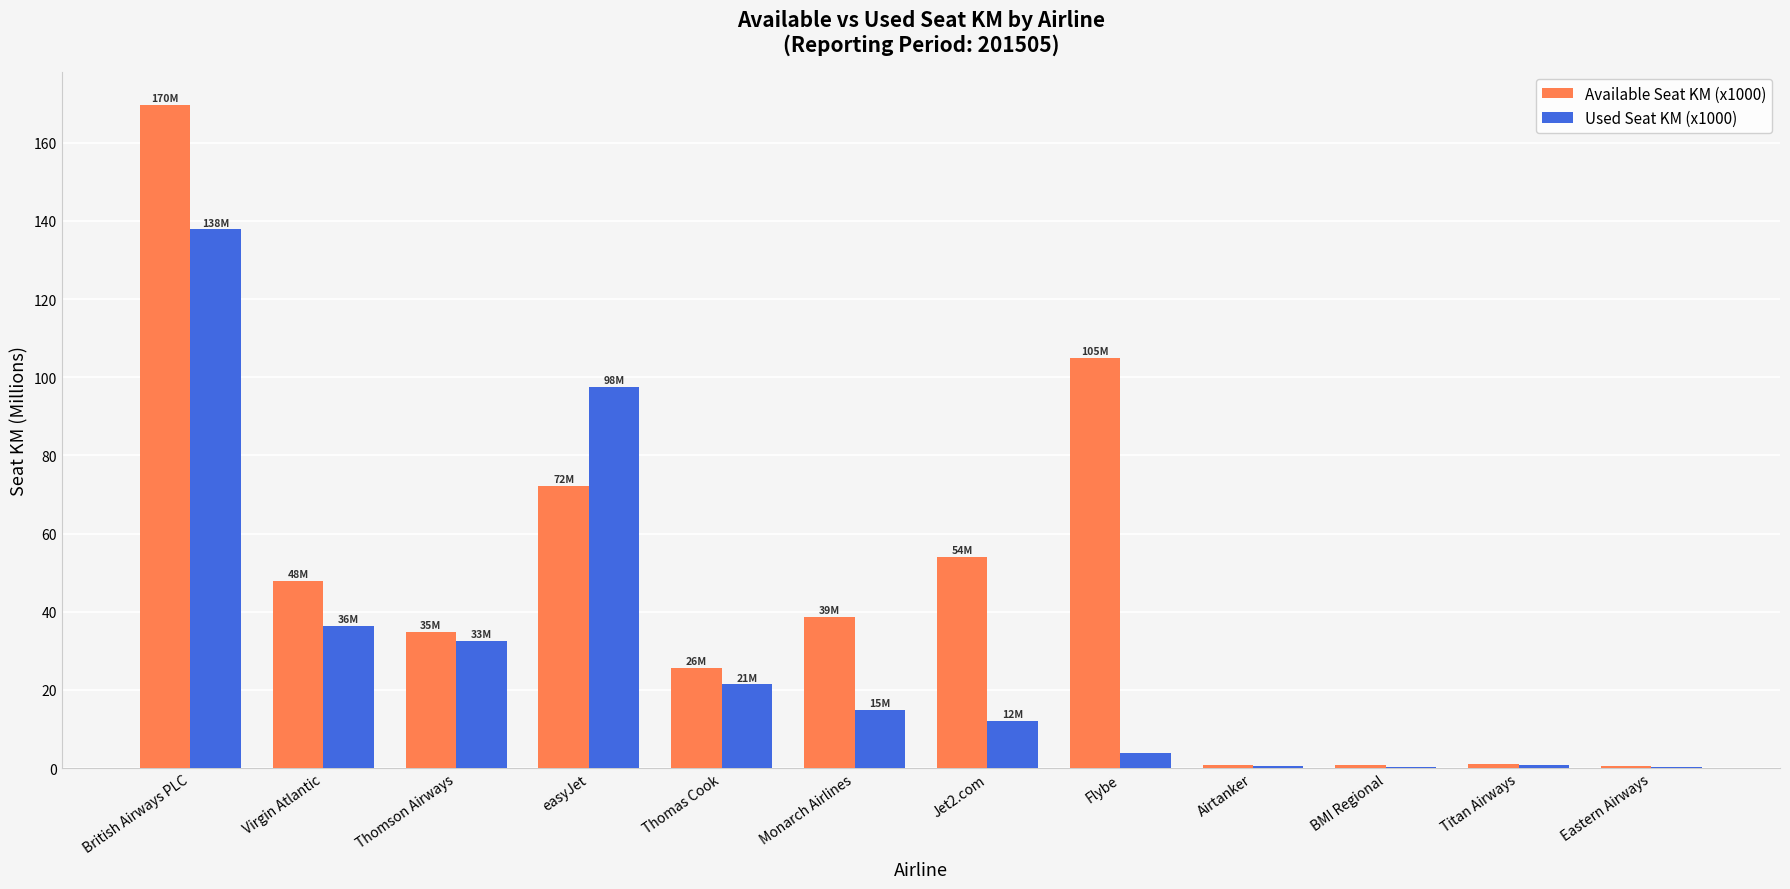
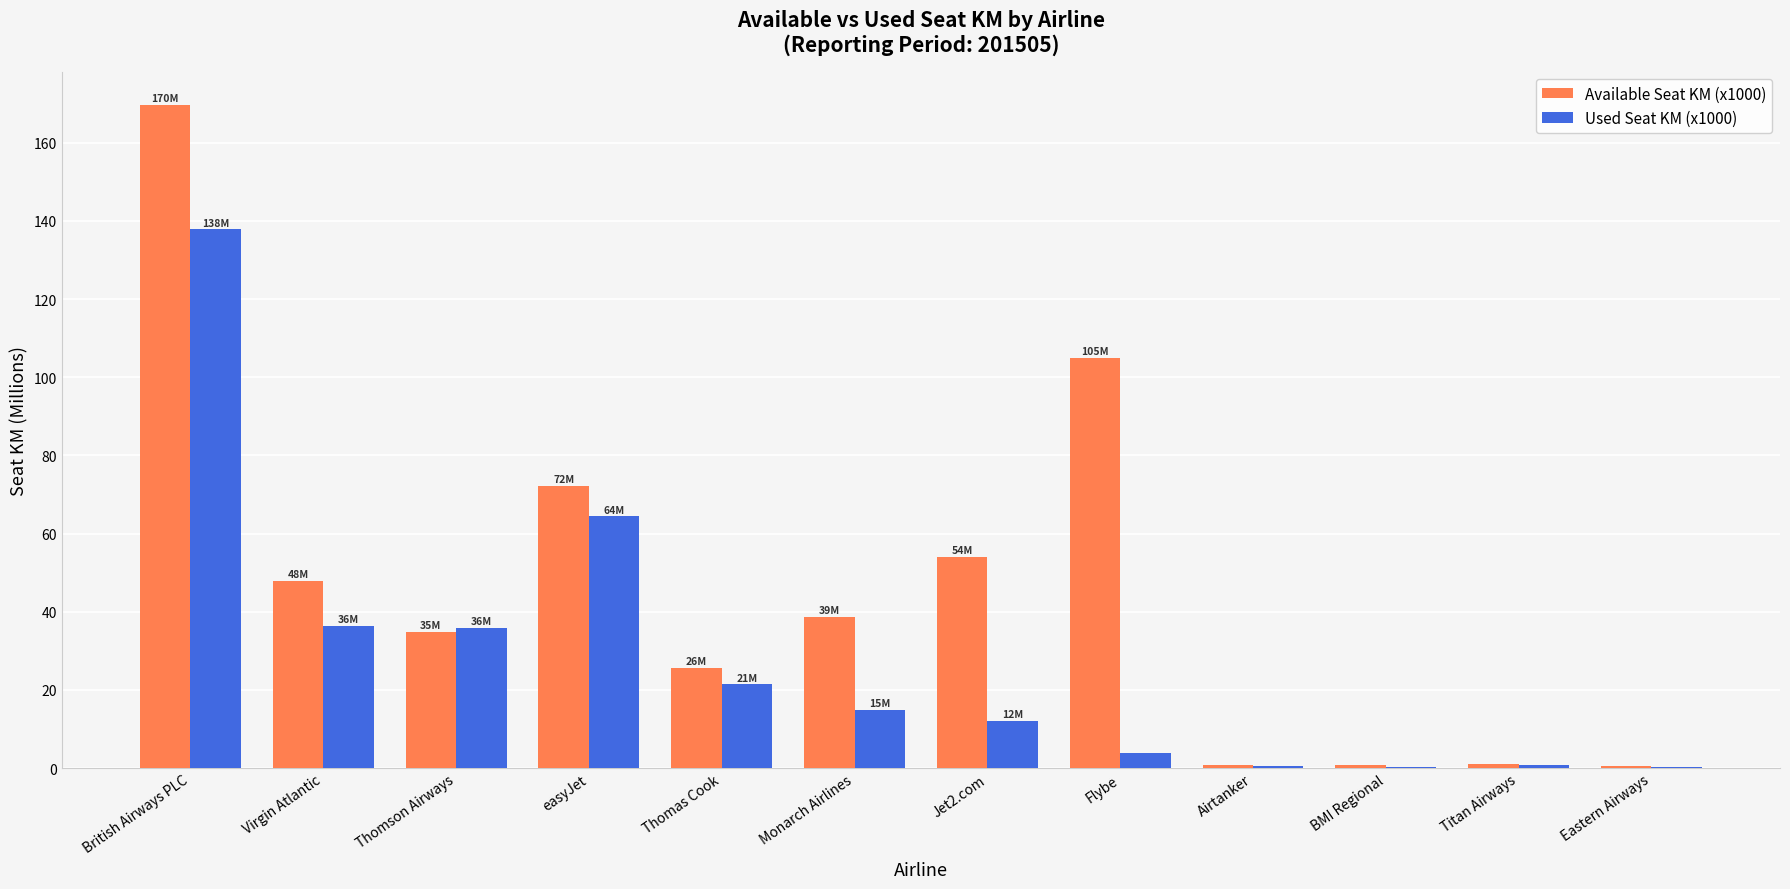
  {
    "Available Seat KM (x1000)": {
      "British Airways PLC": "170M",
      "Virgin Atlantic": "48M",
      "Thomson Airways": "35M",
      "easyJet": "72M",
      "Thomas Cook": "26M",
      "Monarch Airlines": "39M",
      "Jet2.com": "54M",
      "Flybe": "105M"
    },
    "Used Seat KM (x1000)": {
      "British Airways PLC": "138M",
      "Virgin Atlantic": "36M",
-     "Thomson Airways": "33M",
-     "easyJet": "98M",
+     "Thomson Airways": "36M",
+     "easyJet": "64M",
      "Thomas Cook": "21M",
      "Monarch Airlines": "15M",
      "Jet2.com": "12M"
    }
  }
